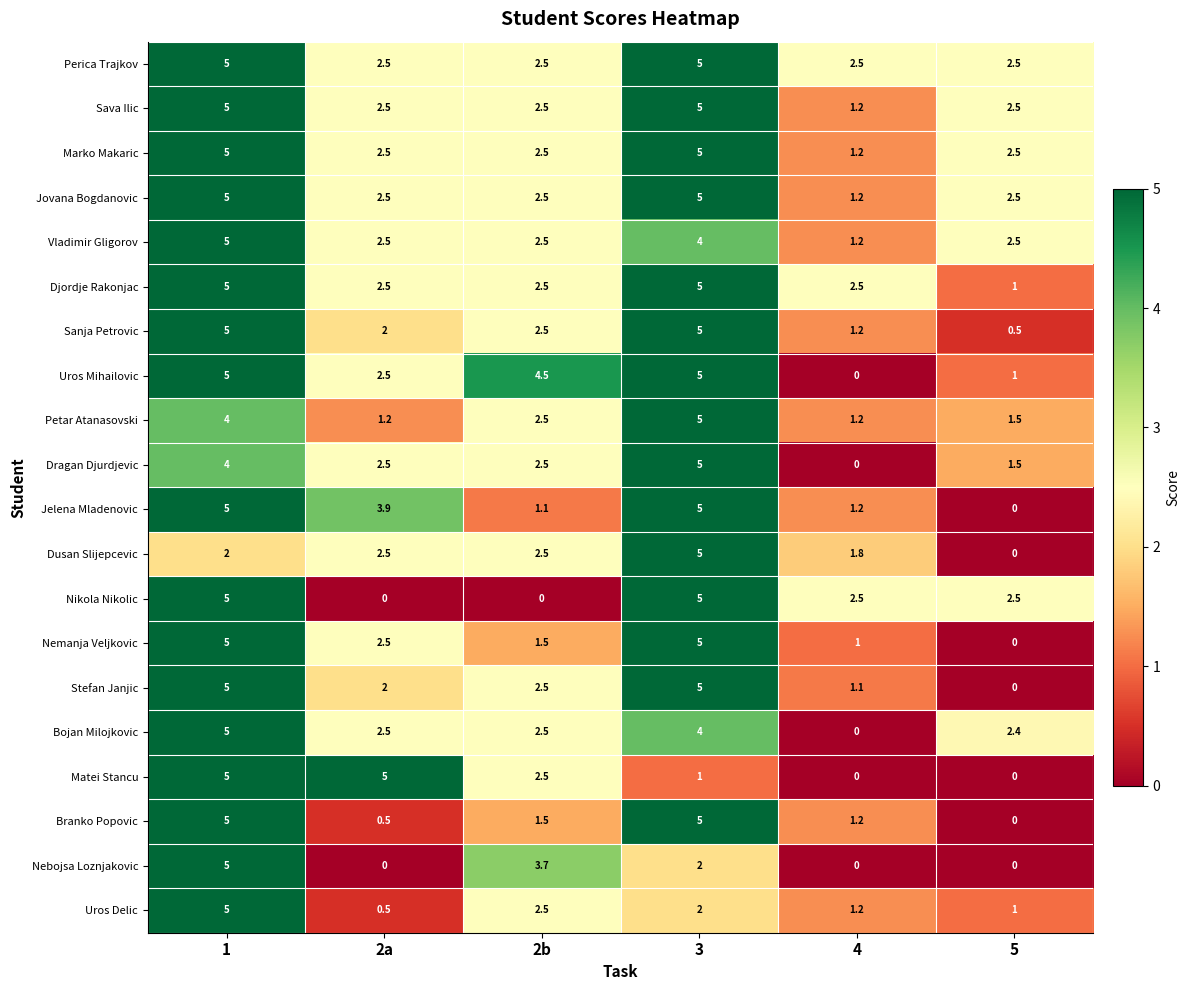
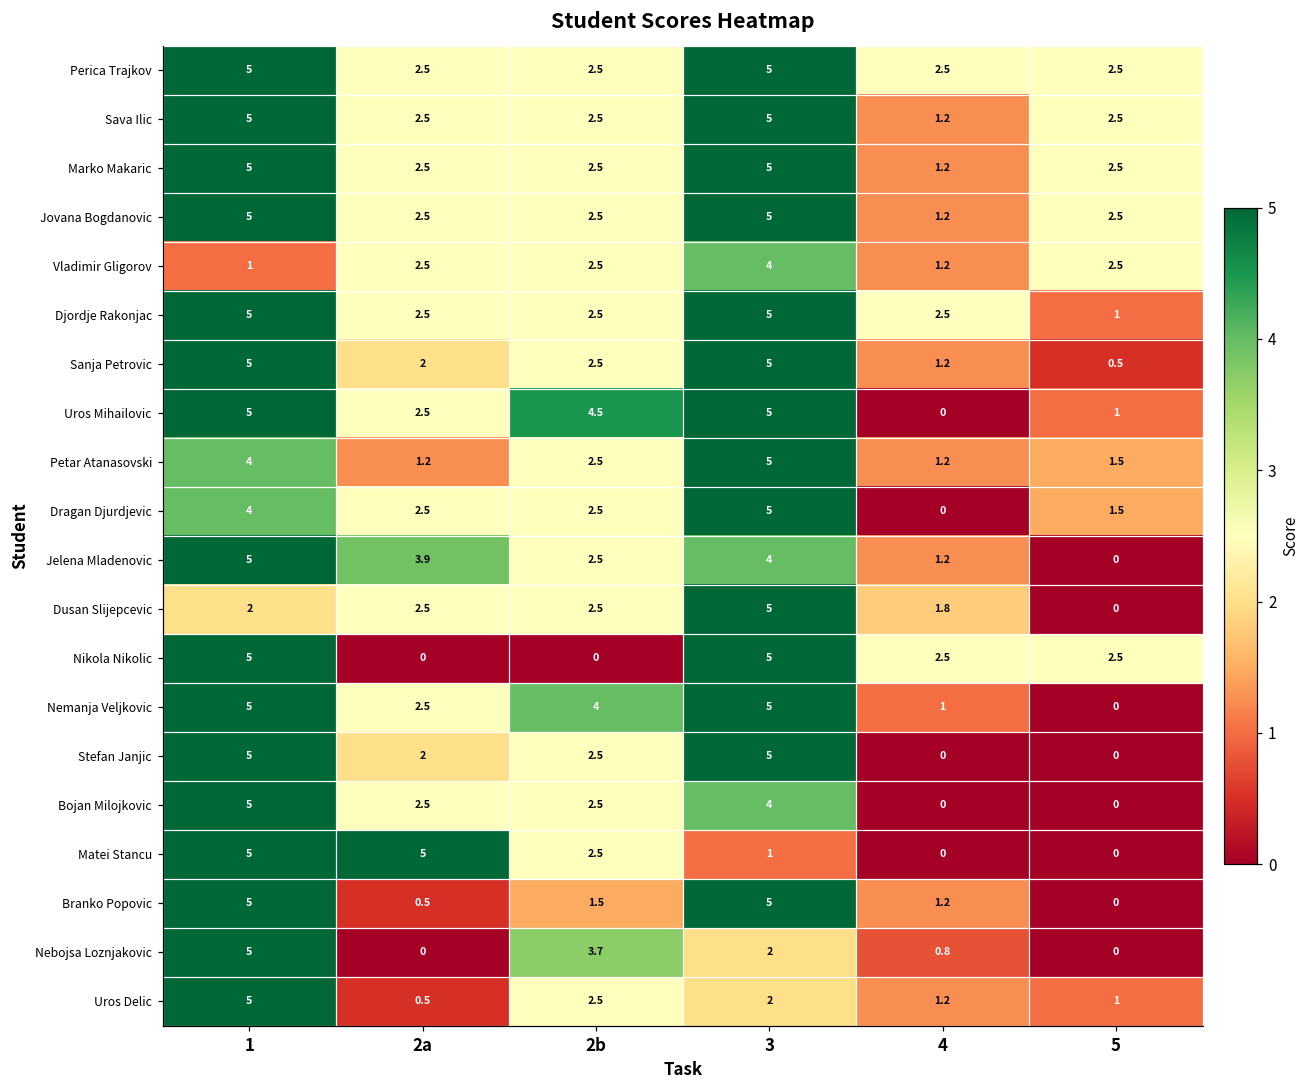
  {
    "Perica Trajkov": {
      "1": 5,
      "2a": 2.5,
      "2b": 2.5,
      "3": 5,
      "4": 2.5,
      "5": 2.5
    },
    "Sava Ilic": {
      "1": 5,
      "2a": 2.5,
      "2b": 2.5,
      "3": 5,
      "4": 1.2,
      "5": 2.5
    },
    "Marko Makaric": {
      "1": 5,
      "2a": 2.5,
      "2b": 2.5,
      "3": 5,
      "4": 1.2,
      "5": 2.5
    },
    "Jovana Bogdanovic": {
      "1": 5,
      "2a": 2.5,
      "2b": 2.5,
      "3": 5,
      "4": 1.2,
      "5": 2.5
    },
    "Vladimir Gligorov": {
-     "1": 5,
+     "1": 1,
      "2a": 2.5,
      "2b": 2.5,
      "3": 4,
      "4": 1.2,
      "5": 2.5
    },
    "Djordje Rakonjac": {
      "1": 5,
      "2a": 2.5,
      "2b": 2.5,
      "3": 5,
      "4": 2.5,
      "5": 1
    },
    "Sanja Petrovic": {
      "1": 5,
      "2a": 2,
      "2b": 2.5,
      "3": 5,
      "4": 1.2,
      "5": 0.5
    },
    "Uros Mihailovic": {
      "1": 5,
      "2a": 2.5,
      "2b": 4.5,
      "3": 5,
      "4": 0,
      "5": 1
    },
    "Petar Atanasovski": {
      "1": 4,
      "2a": 1.2,
      "2b": 2.5,
      "3": 5,
      "4": 1.2,
      "5": 1.5
    },
    "Dragan Djurdjevic": {
      "1": 4,
      "2a": 2.5,
      "2b": 2.5,
      "3": 5,
      "4": 0,
      "5": 1.5
    },
    "Jelena Mladenovic": {
      "1": 5,
      "2a": 3.9,
-     "2b": 1.1,
-     "3": 5,
+     "2b": 2.5,
+     "3": 4,
      "4": 1.2,
      "5": 0
    },
    "Dusan Slijepcevic": {
      "1": 2,
      "2a": 2.5,
      "2b": 2.5,
      "3": 5,
      "4": 1.8,
      "5": 0
    },
    "Nikola Nikolic": {
      "1": 5,
      "2a": 0,
      "2b": 0,
      "3": 5,
      "4": 2.5,
      "5": 2.5
    },
    "Nemanja Veljkovic": {
      "1": 5,
      "2a": 2.5,
-     "2b": 1.5,
+     "2b": 4,
      "3": 5,
      "4": 1,
      "5": 0
    },
    "Stefan Janjic": {
      "1": 5,
      "2a": 2,
      "2b": 2.5,
      "3": 5,
-     "4": 1.1,
+     "4": 0,
      "5": 0
    },
    "Bojan Milojkovic": {
      "1": 5,
      "2a": 2.5,
      "2b": 2.5,
      "3": 4,
      "4": 0,
-     "5": 2.4
+     "5": 0
    },
    "Matei Stancu": {
      "1": 5,
      "2a": 5,
      "2b": 2.5,
      "3": 1,
      "4": 0,
      "5": 0
    },
    "Branko Popovic": {
      "1": 5,
      "2a": 0.5,
      "2b": 1.5,
      "3": 5,
      "4": 1.2,
      "5": 0
    },
    "Nebojsa Loznjakovic": {
      "1": 5,
      "2a": 0,
      "2b": 3.7,
      "3": 2,
-     "4": 0,
+     "4": 0.8,
      "5": 0
    },
    "Uros Delic": {
      "1": 5,
      "2a": 0.5,
      "2b": 2.5,
      "3": 2,
      "4": 1.2,
      "5": 1
    }
  }
